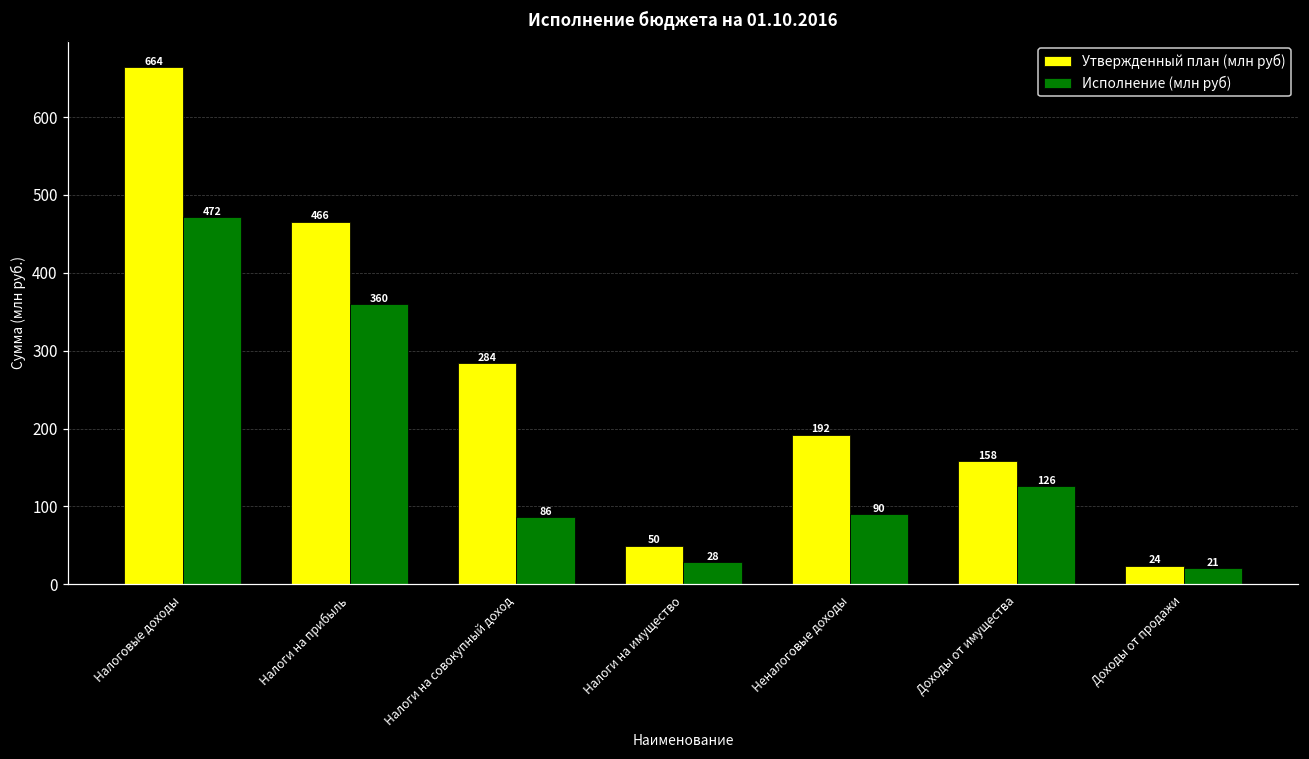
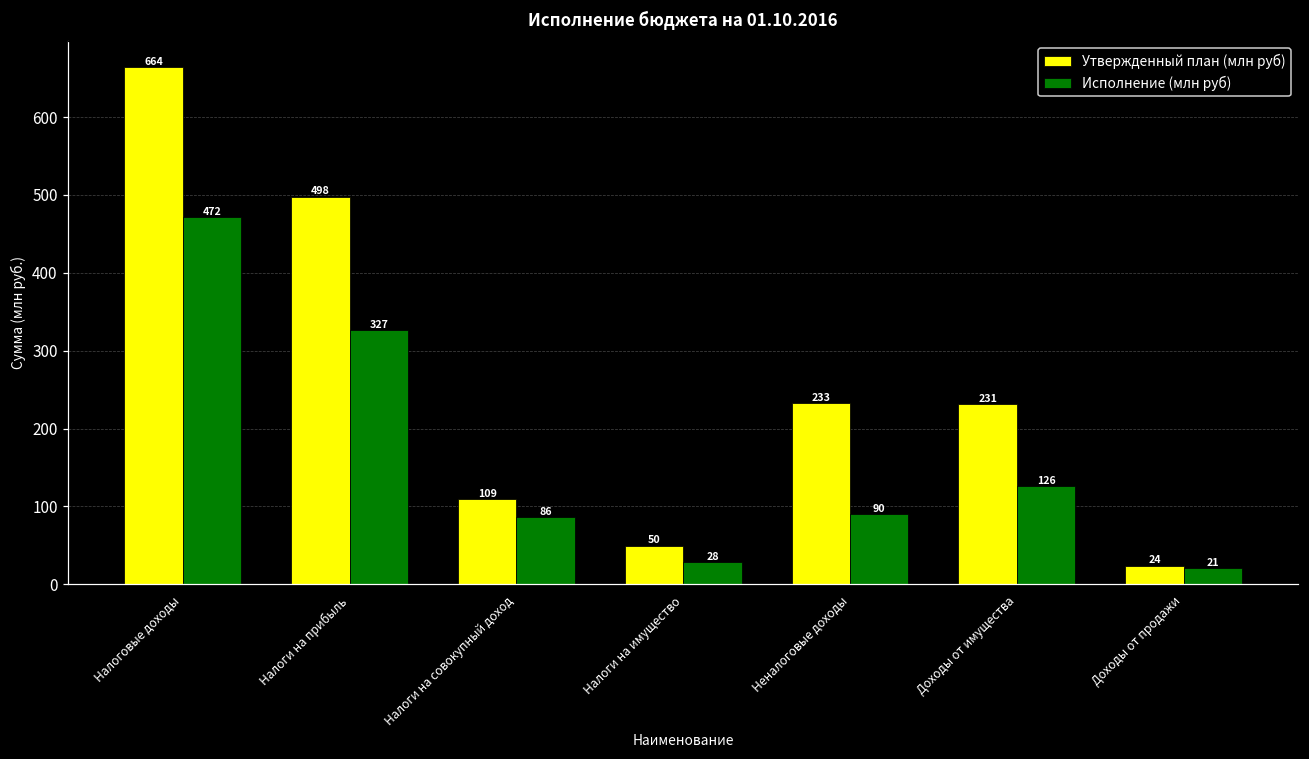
  {
    "Утвержденный план (млн руб)": {
      "Налоговые доходы": 664,
-     "Налоги на прибыль": 466,
-     "Налоги на совокупный доход": 284,
+     "Налоги на прибыль": 498,
+     "Налоги на совокупный доход": 109,
      "Налоги на имущество": 50,
-     "Неналоговые доходы": 192,
-     "Доходы от имущества": 158,
+     "Неналоговые доходы": 233,
+     "Доходы от имущества": 231,
      "Доходы от продажи": 24
    },
    "Исполнение (млн руб)": {
      "Налоговые доходы": 472,
-     "Налоги на прибыль": 360,
+     "Налоги на прибыль": 327,
      "Налоги на совокупный доход": 86,
      "Налоги на имущество": 28,
      "Неналоговые доходы": 90,
      "Доходы от имущества": 126,
      "Доходы от продажи": 21
    }
  }
